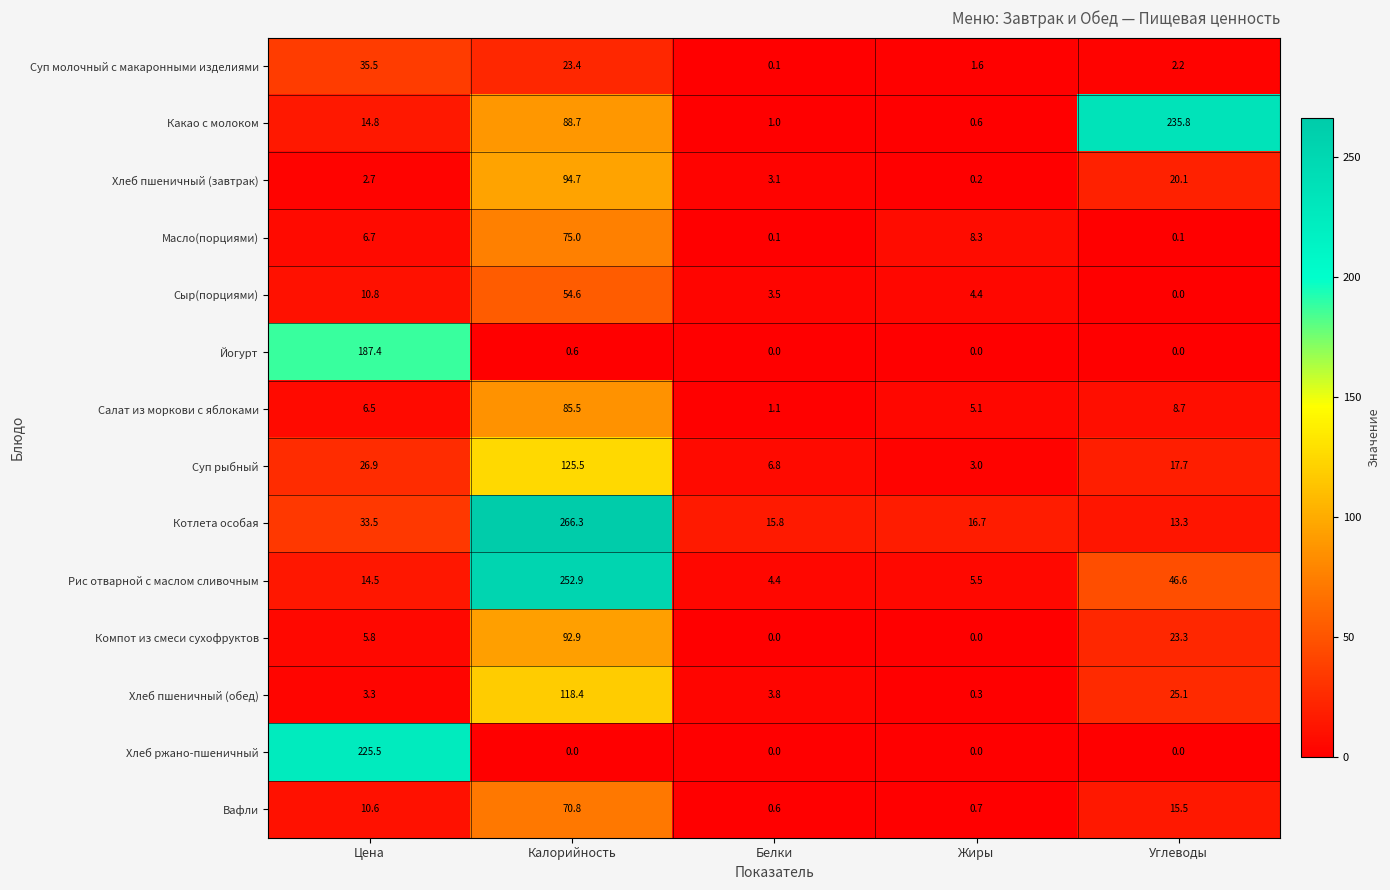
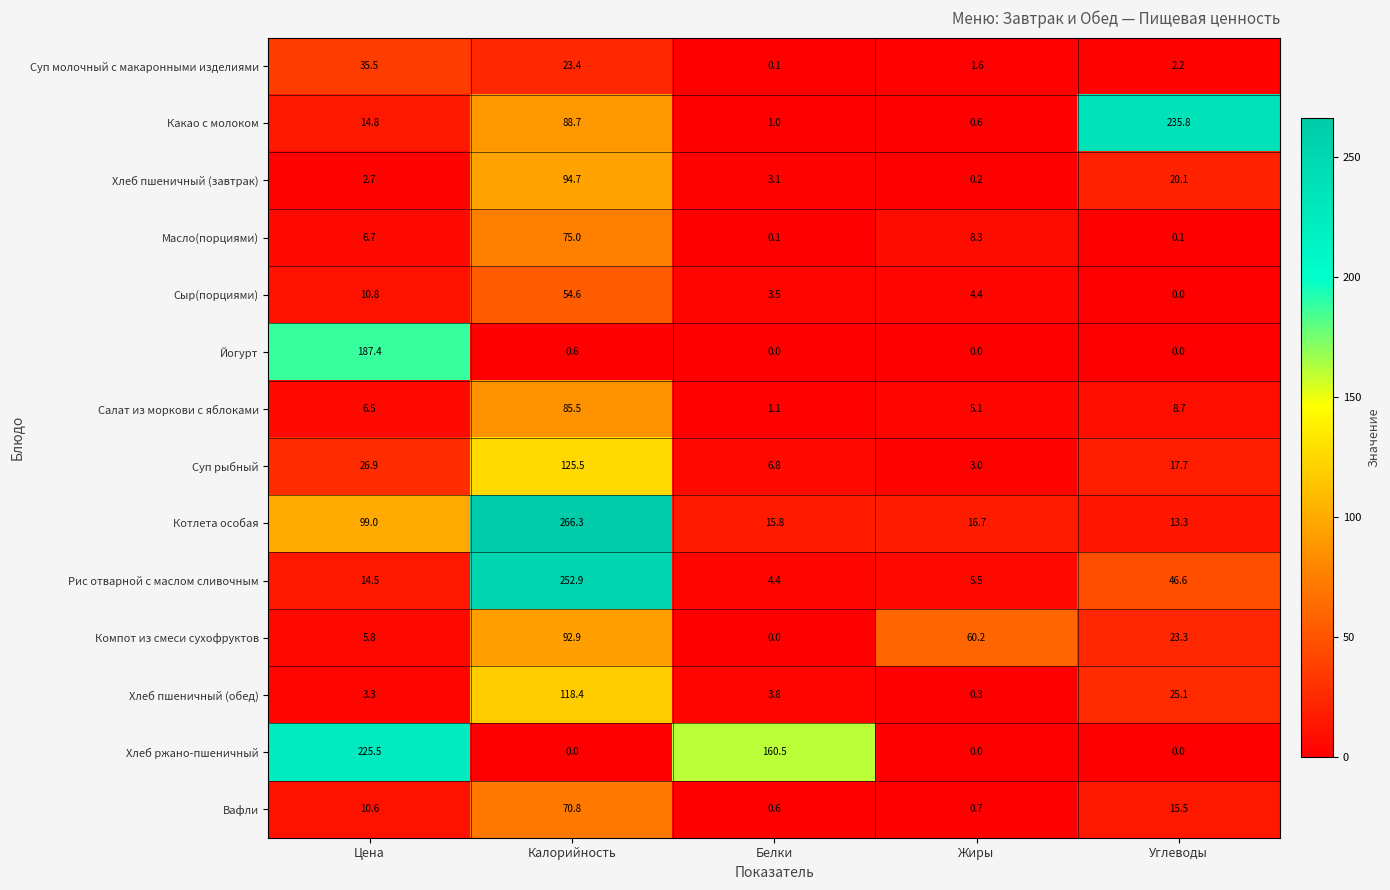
  {
    "Суп молочный с макаронными изделиями": {
      "Цена": 35.5,
      "Калорийность": 23.4,
      "Белки": 0.1,
      "Жиры": 1.6,
      "Углеводы": 2.2
    },
    "Какао с молоком": {
      "Цена": 14.8,
      "Калорийность": 88.7,
      "Белки": 1.0,
      "Жиры": 0.6,
      "Углеводы": 235.8
    },
    "Хлеб пшеничный (завтрак)": {
      "Цена": 2.7,
      "Калорийность": 94.7,
      "Белки": 3.1,
      "Жиры": 0.2,
      "Углеводы": 20.1
    },
    "Масло(порциями)": {
      "Цена": 6.7,
      "Калорийность": 75.0,
      "Белки": 0.1,
      "Жиры": 8.3,
      "Углеводы": 0.1
    },
    "Сыр(порциями)": {
      "Цена": 10.8,
      "Калорийность": 54.6,
      "Белки": 3.5,
      "Жиры": 4.4,
      "Углеводы": 0.0
    },
    "Йогурт": {
      "Цена": 187.4,
      "Калорийность": 0.6,
      "Белки": 0.0,
      "Жиры": 0.0,
      "Углеводы": 0.0
    },
    "Салат из моркови с яблоками": {
      "Цена": 6.5,
      "Калорийность": 85.5,
      "Белки": 1.1,
      "Жиры": 5.1,
      "Углеводы": 8.7
    },
    "Суп рыбный": {
      "Цена": 26.9,
      "Калорийность": 125.5,
      "Белки": 6.8,
      "Жиры": 3.0,
      "Углеводы": 17.7
    },
    "Котлета особая": {
-     "Цена": 33.5,
+     "Цена": 99.0,
      "Калорийность": 266.3,
      "Белки": 15.8,
      "Жиры": 16.7,
      "Углеводы": 13.3
    },
    "Рис отварной с маслом сливочным": {
      "Цена": 14.5,
      "Калорийность": 252.9,
      "Белки": 4.4,
      "Жиры": 5.5,
      "Углеводы": 46.6
    },
    "Компот из смеси сухофруктов": {
      "Цена": 5.8,
      "Калорийность": 92.9,
      "Белки": 0.0,
-     "Жиры": 0.0,
+     "Жиры": 60.2,
      "Углеводы": 23.3
    },
    "Хлеб пшеничный (обед)": {
      "Цена": 3.3,
      "Калорийность": 118.4,
      "Белки": 3.8,
      "Жиры": 0.3,
      "Углеводы": 25.1
    },
    "Хлеб ржано-пшеничный": {
      "Цена": 225.5,
      "Калорийность": 0.0,
-     "Белки": 0.0,
+     "Белки": 160.5,
      "Жиры": 0.0,
      "Углеводы": 0.0
    },
    "Вафли": {
      "Цена": 10.6,
      "Калорийность": 70.8,
      "Белки": 0.6,
      "Жиры": 0.7,
      "Углеводы": 15.5
    }
  }
